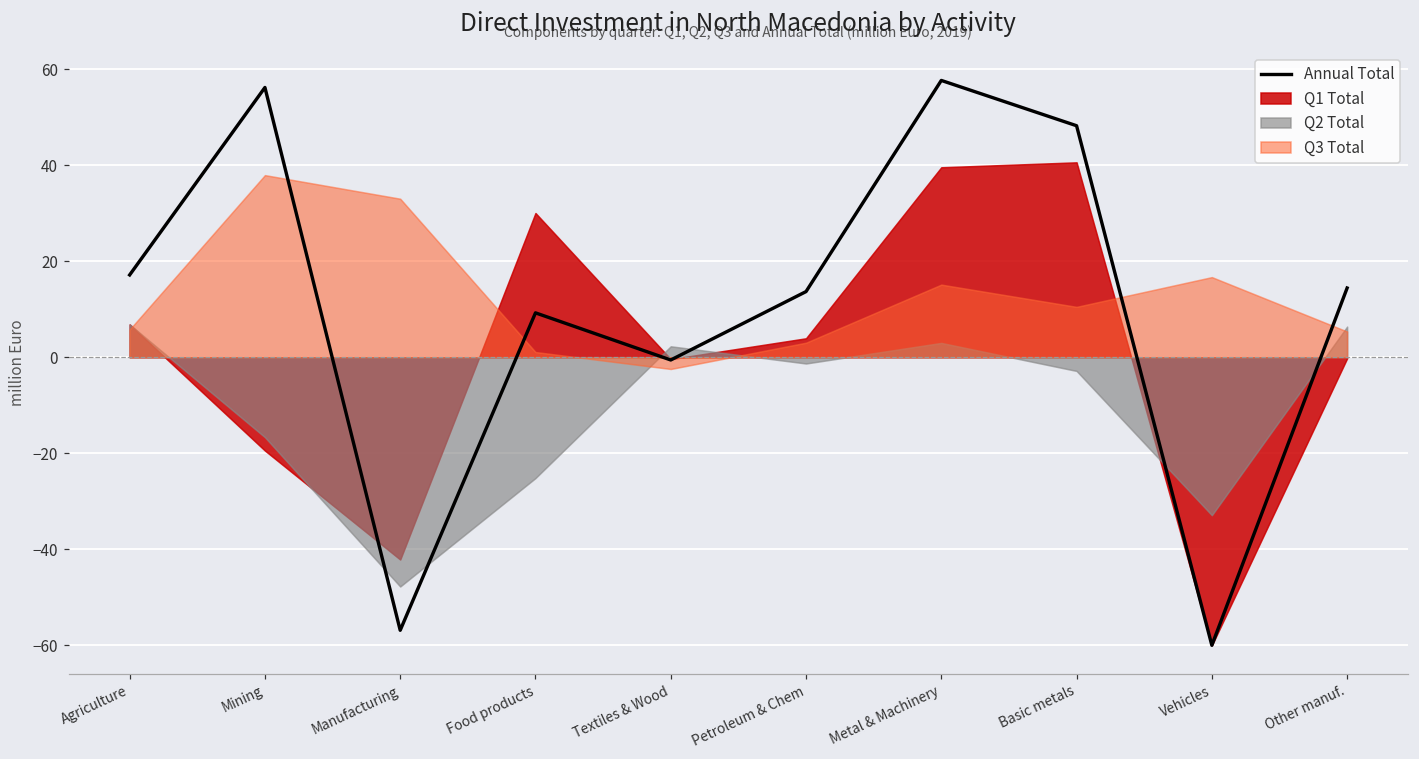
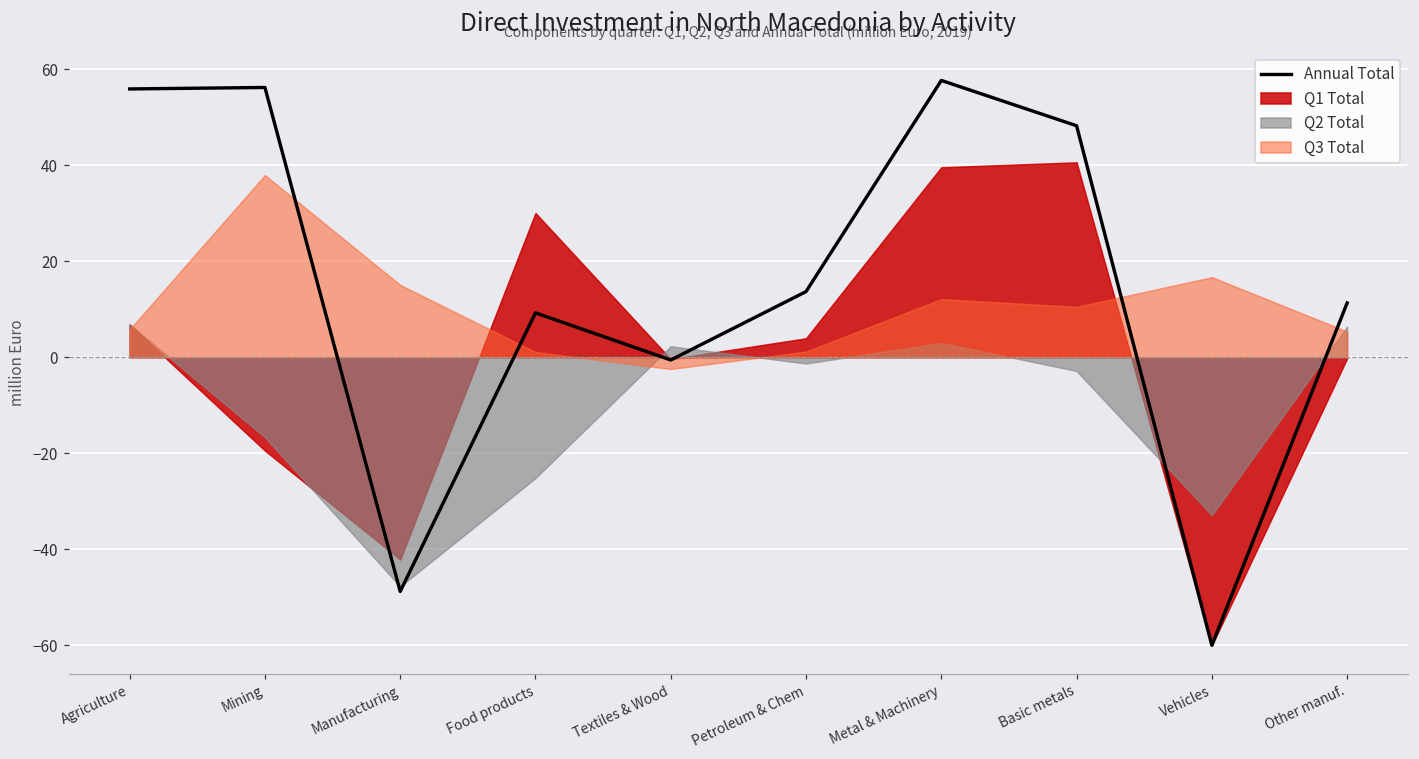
  {
    "Annual Total": {
-     "Agriculture": 17,
+     "Agriculture": 56,
      "Mining": 56,
-     "Manufacturing": -57,
+     "Manufacturing": -49,
      "Food products": 9,
      "Textiles & Wood": -1,
      "Petroleum & Chem": 14,
      "Metal & Machinery": 58,
      "Basic metals": 48,
      "Vehicles": -60,
-     "Other manuf.": 14
+     "Other manuf.": 11
    },
    "Q1 Total": {
      "Food products": 30,
      "Petroleum & Chem": 4,
      "Metal & Machinery": 40,
      "Basic metals": 41
    },
    "Q2 Total": {
      "Textiles & Wood": 2,
      "Metal & Machinery": 3,
      "Other manuf.": 6
    },
    "Q3 Total": {
      "Agriculture": 6,
      "Mining": 38,
-     "Manufacturing": 33,
+     "Manufacturing": 15,
      "Food products": 1,
-     "Petroleum & Chem": 3,
-     "Metal & Machinery": 15,
+     "Petroleum & Chem": 1,
+     "Metal & Machinery": 12,
      "Basic metals": 10,
      "Vehicles": 17,
      "Other manuf.": 5
    }
  }
